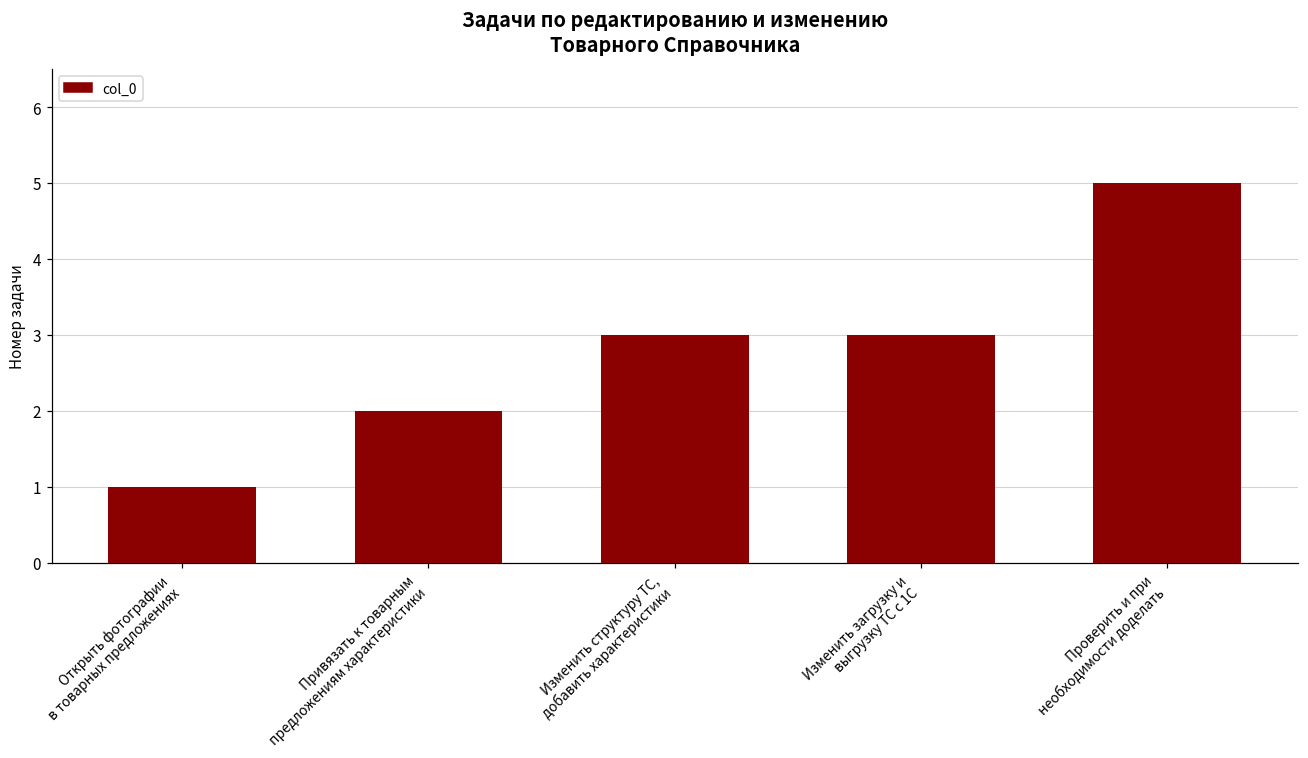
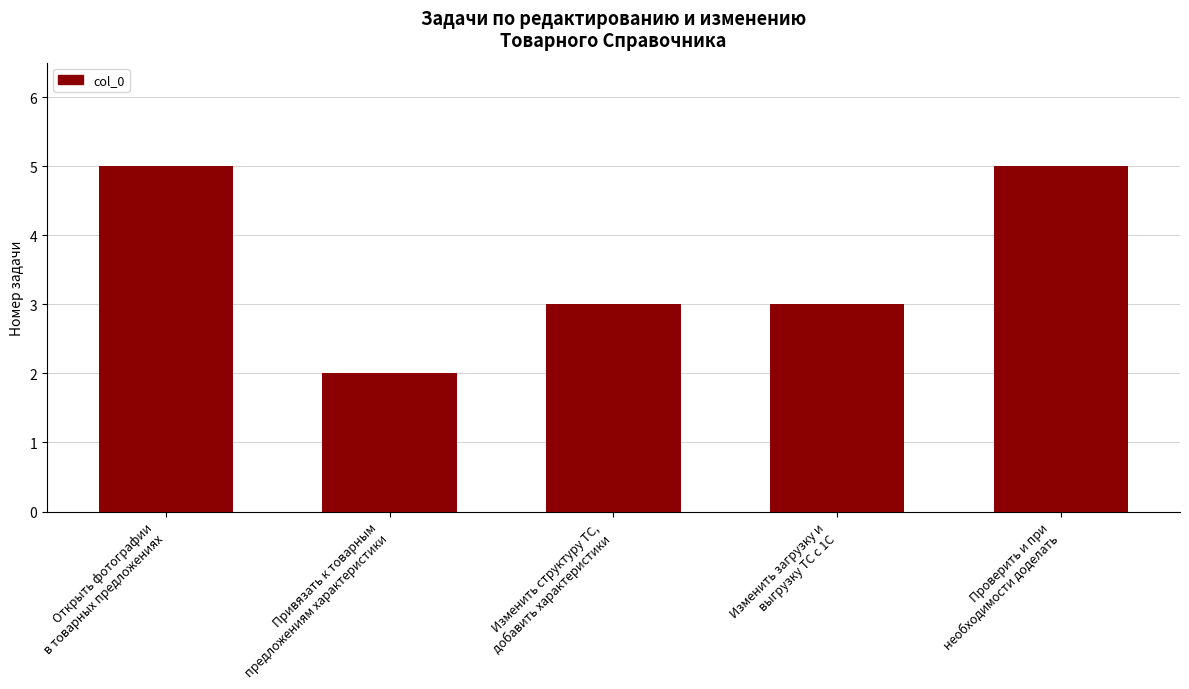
  {
-   "Открыть фотографии в товарных предложениях": 1,
+   "Открыть фотографии в товарных предложениях": 5,
    "Привязать к товарным предложениям характеристики": 2,
    "Изменить структуру ТС, добавить характеристики": 3,
    "Изменить загрузку и выгрузку ТС с 1С": 3,
    "Проверить и при необходимости доделать": 5
  }
